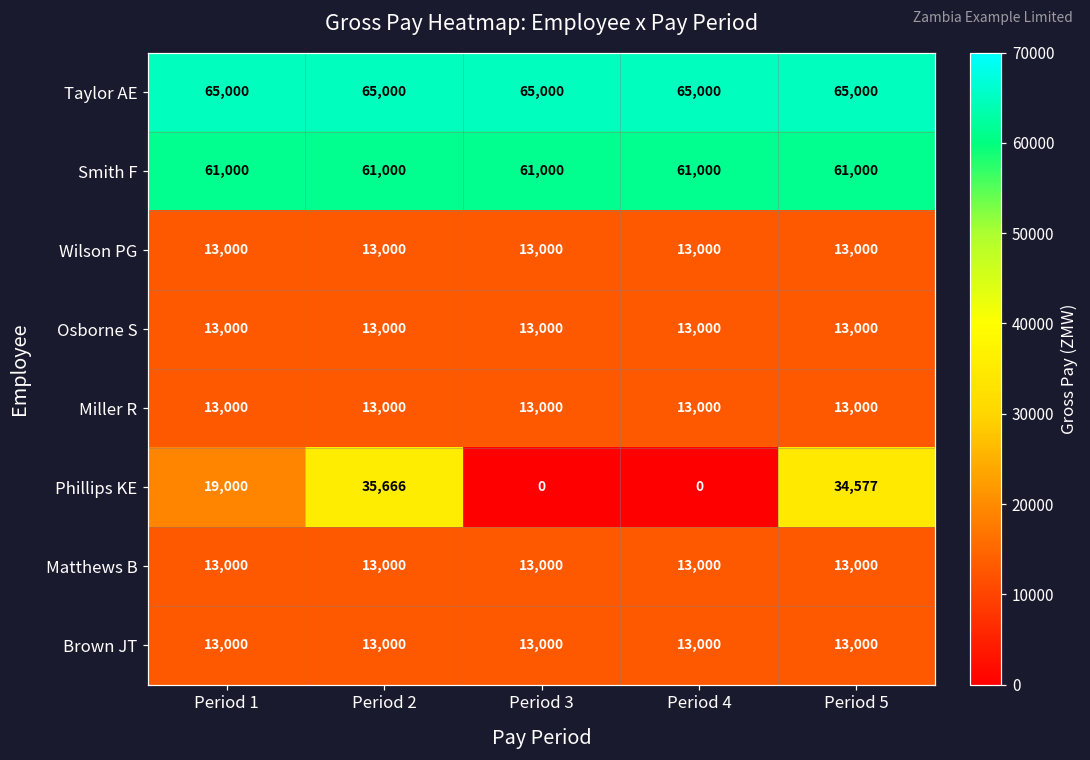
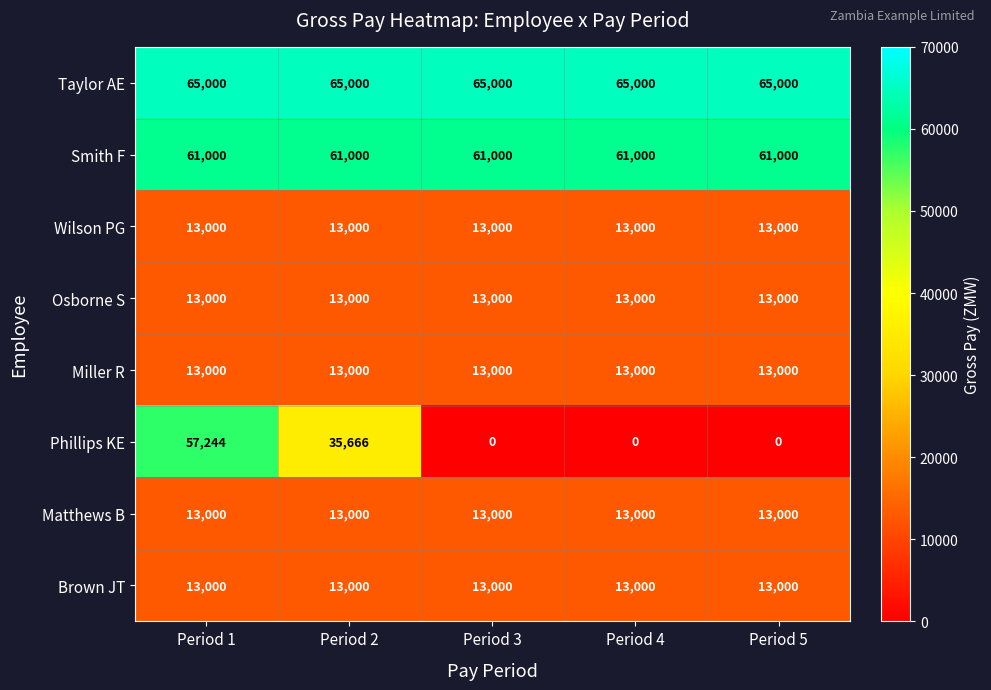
  {
    "Taylor AE": {
      "Period 1": "65,000",
      "Period 2": "65,000",
      "Period 3": "65,000",
      "Period 4": "65,000",
      "Period 5": "65,000"
    },
    "Smith F": {
      "Period 1": "61,000",
      "Period 2": "61,000",
      "Period 3": "61,000",
      "Period 4": "61,000",
      "Period 5": "61,000"
    },
    "Wilson PG": {
      "Period 1": "13,000",
      "Period 2": "13,000",
      "Period 3": "13,000",
      "Period 4": "13,000",
      "Period 5": "13,000"
    },
    "Osborne S": {
      "Period 1": "13,000",
      "Period 2": "13,000",
      "Period 3": "13,000",
      "Period 4": "13,000",
      "Period 5": "13,000"
    },
    "Miller R": {
      "Period 1": "13,000",
      "Period 2": "13,000",
      "Period 3": "13,000",
      "Period 4": "13,000",
      "Period 5": "13,000"
    },
    "Phillips KE": {
-     "Period 1": "19,000",
+     "Period 1": "57,244",
      "Period 2": "35,666",
      "Period 3": "0",
      "Period 4": "0",
-     "Period 5": "34,577"
+     "Period 5": "0"
    },
    "Matthews B": {
      "Period 1": "13,000",
      "Period 2": "13,000",
      "Period 3": "13,000",
      "Period 4": "13,000",
      "Period 5": "13,000"
    },
    "Brown JT": {
      "Period 1": "13,000",
      "Period 2": "13,000",
      "Period 3": "13,000",
      "Period 4": "13,000",
      "Period 5": "13,000"
    }
  }
